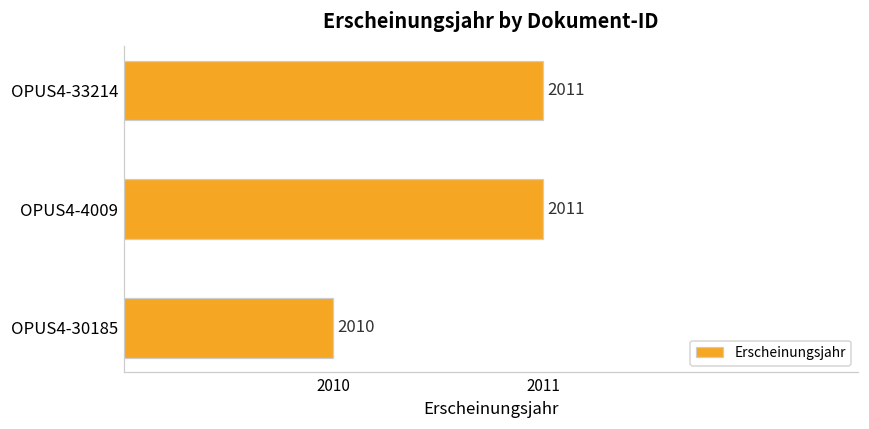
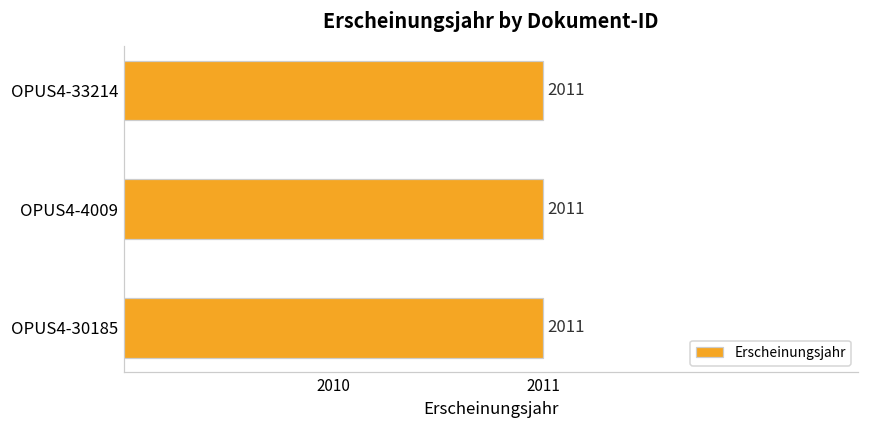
  {
    "OPUS4-33214": 2011,
    "OPUS4-4009": 2011,
-   "OPUS4-30185": 2010
+   "OPUS4-30185": 2011
  }
